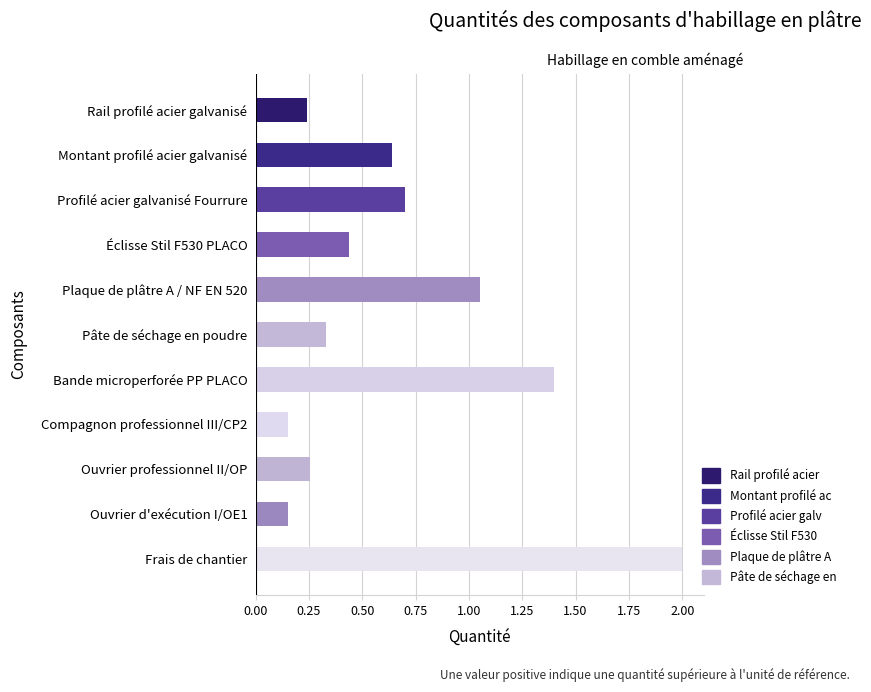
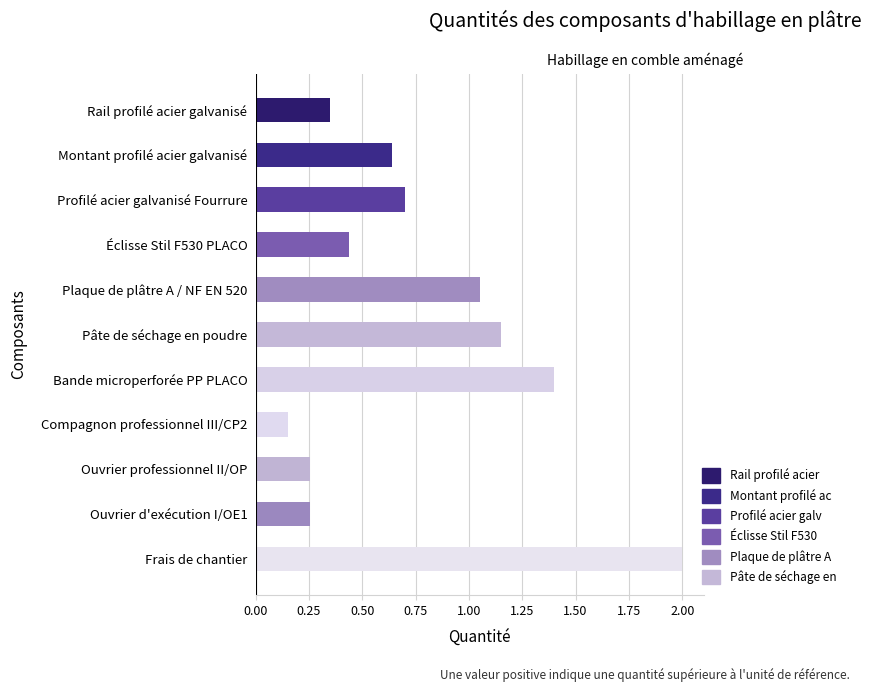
  {
-   "Rail profilé acier galvanisé": 0.24,
+   "Rail profilé acier galvanisé": 0.35,
    "Montant profilé acier galvanisé": 0.64,
    "Profilé acier galvanisé Fourrure": 0.70,
    "Éclisse Stil F530 PLACO": 0.44,
    "Plaque de plâtre A / NF EN 520": 1.05,
-   "Pâte de séchage en poudre": 0.33,
+   "Pâte de séchage en poudre": 1.15,
    "Bande microperforée PP PLACO": 1.40,
    "Compagnon professionnel III/CP2": 0.15,
    "Ouvrier professionnel II/OP": 0.25,
-   "Ouvrier d'exécution I/OE1": 0.15,
+   "Ouvrier d'exécution I/OE1": 0.25,
    "Frais de chantier": 2.00
  }
